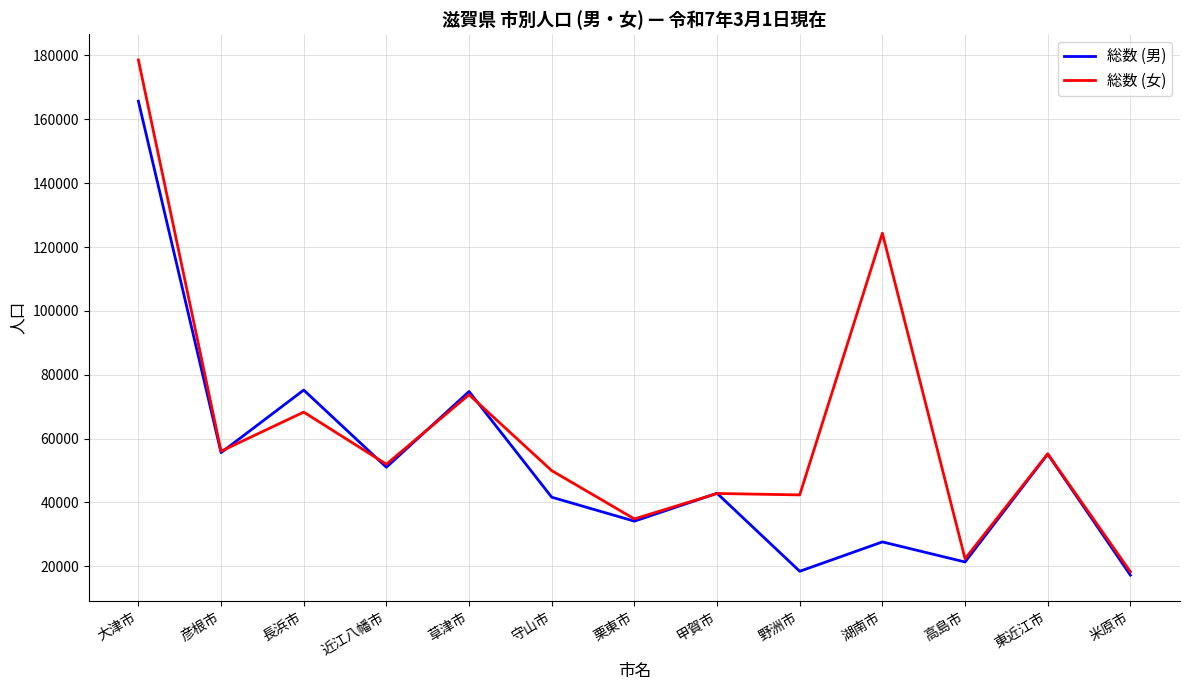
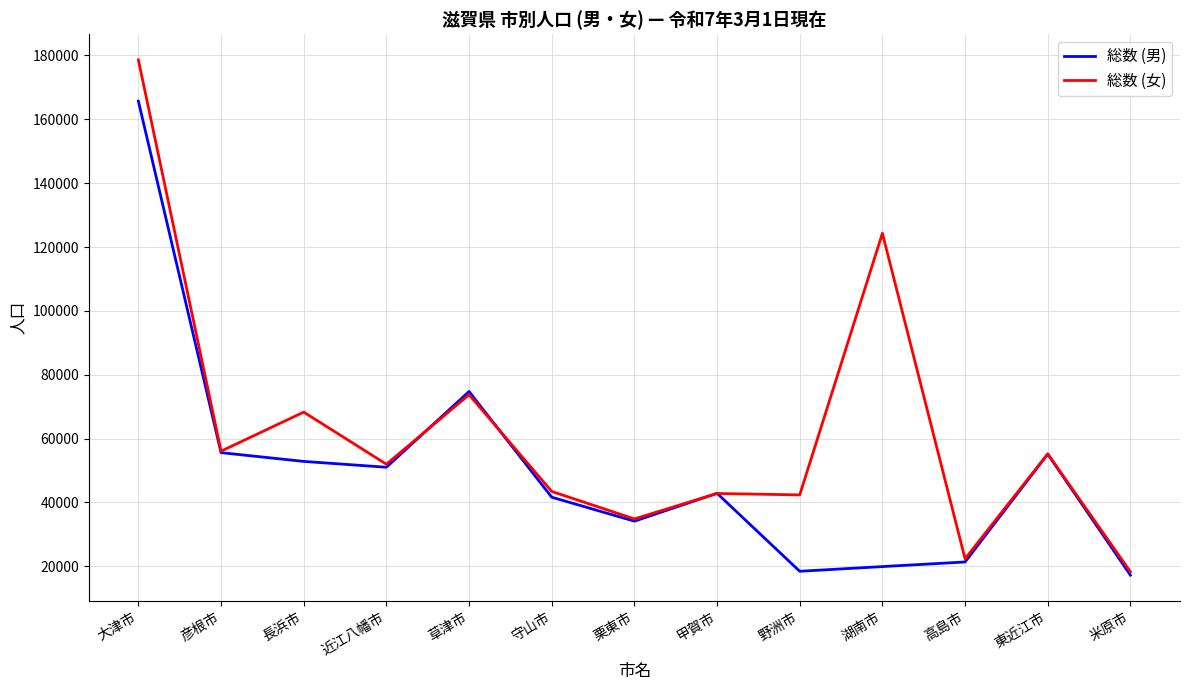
  {
    "総数 (男)": {
      "大津市": 166000,
-     "長浜市": 75000,
+     "長浜市": 53000,
      "近江八幡市": 51000,
      "草津市": 75000,
      "守山市": 42000,
      "野洲市": 18000,
-     "湖南市": 28000,
+     "湖南市": 20000,
      "高島市": 21000,
      "米原市": 17000
    },
    "総数 (女)": {
      "大津市": 179000,
      "長浜市": 68000,
      "近江八幡市": 52000,
      "草津市": 74000,
-     "守山市": 50000,
+     "守山市": 43000,
      "野洲市": 42000,
      "湖南市": 124000,
      "高島市": 22000,
      "米原市": 18000
    }
  }
